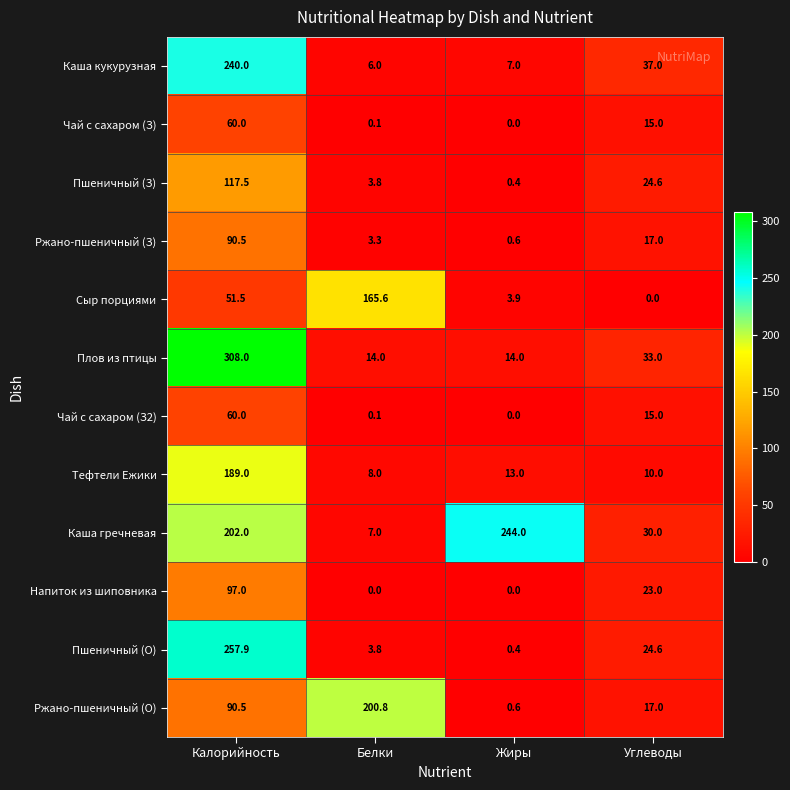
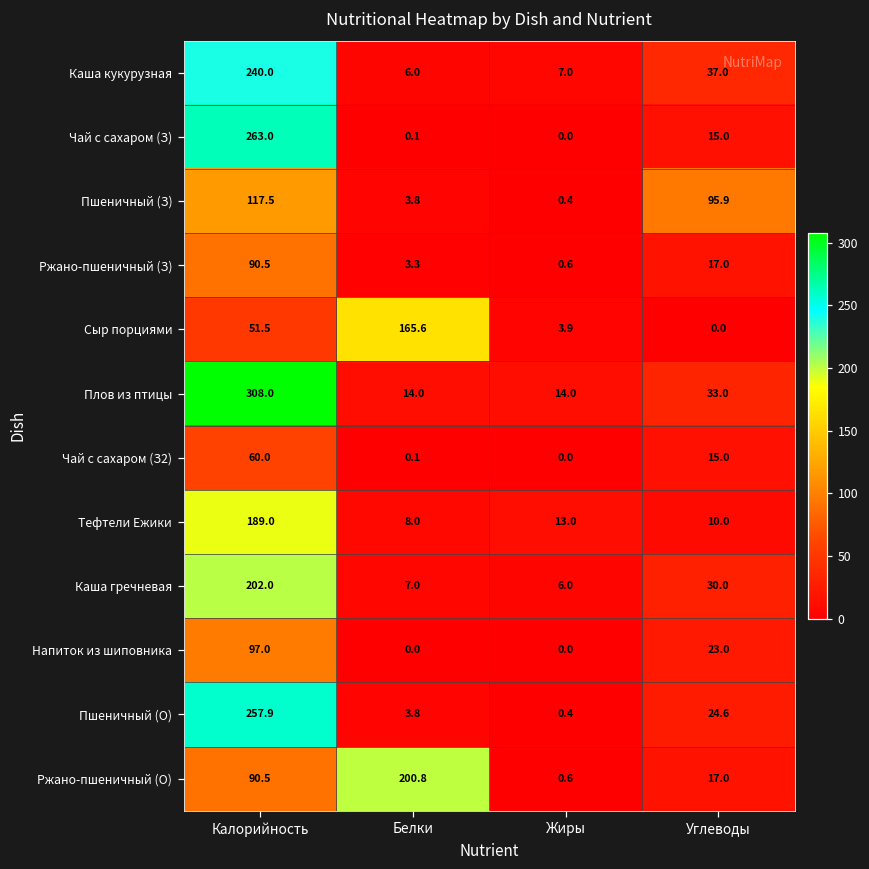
  {
    "Каша кукурузная": {
      "Калорийность": 240.0,
      "Белки": 6.0,
      "Жиры": 7.0
    },
    "Чай с сахаром (З)": {
-     "Калорийность": 60.0,
+     "Калорийность": 263.0,
      "Белки": 0.1,
      "Жиры": 0.0,
      "Углеводы": 15.0
    },
    "Пшеничный (З)": {
      "Калорийность": 117.5,
      "Белки": 3.8,
      "Жиры": 0.4,
-     "Углеводы": 24.6
+     "Углеводы": 95.9
    },
    "Ржано-пшеничный (З)": {
      "Калорийность": 90.5,
      "Белки": 3.3,
      "Жиры": 0.6,
      "Углеводы": 17.0
    },
    "Сыр порциями": {
      "Калорийность": 51.5,
      "Белки": 165.6,
      "Жиры": 3.9,
      "Углеводы": 0.0
    },
    "Плов из птицы": {
      "Калорийность": 308.0,
      "Белки": 14.0,
      "Жиры": 14.0,
      "Углеводы": 33.0
    },
    "Чай с сахаром (З2)": {
      "Калорийность": 60.0,
      "Белки": 0.1,
      "Жиры": 0.0,
      "Углеводы": 15.0
    },
    "Тефтели Ежики": {
      "Калорийность": 189.0,
      "Белки": 8.0,
      "Жиры": 13.0,
      "Углеводы": 10.0
    },
    "Каша гречневая": {
      "Калорийность": 202.0,
      "Белки": 7.0,
-     "Жиры": 244.0,
+     "Жиры": 6.0,
      "Углеводы": 30.0
    },
    "Напиток из шиповника": {
      "Калорийность": 97.0,
      "Белки": 0.0,
      "Жиры": 0.0,
      "Углеводы": 23.0
    },
    "Пшеничный (О)": {
      "Калорийность": 257.9,
      "Белки": 3.8,
      "Жиры": 0.4,
      "Углеводы": 24.6
    },
    "Ржано-пшеничный (О)": {
      "Калорийность": 90.5,
      "Белки": 200.8,
      "Жиры": 0.6,
      "Углеводы": 17.0
    }
  }
